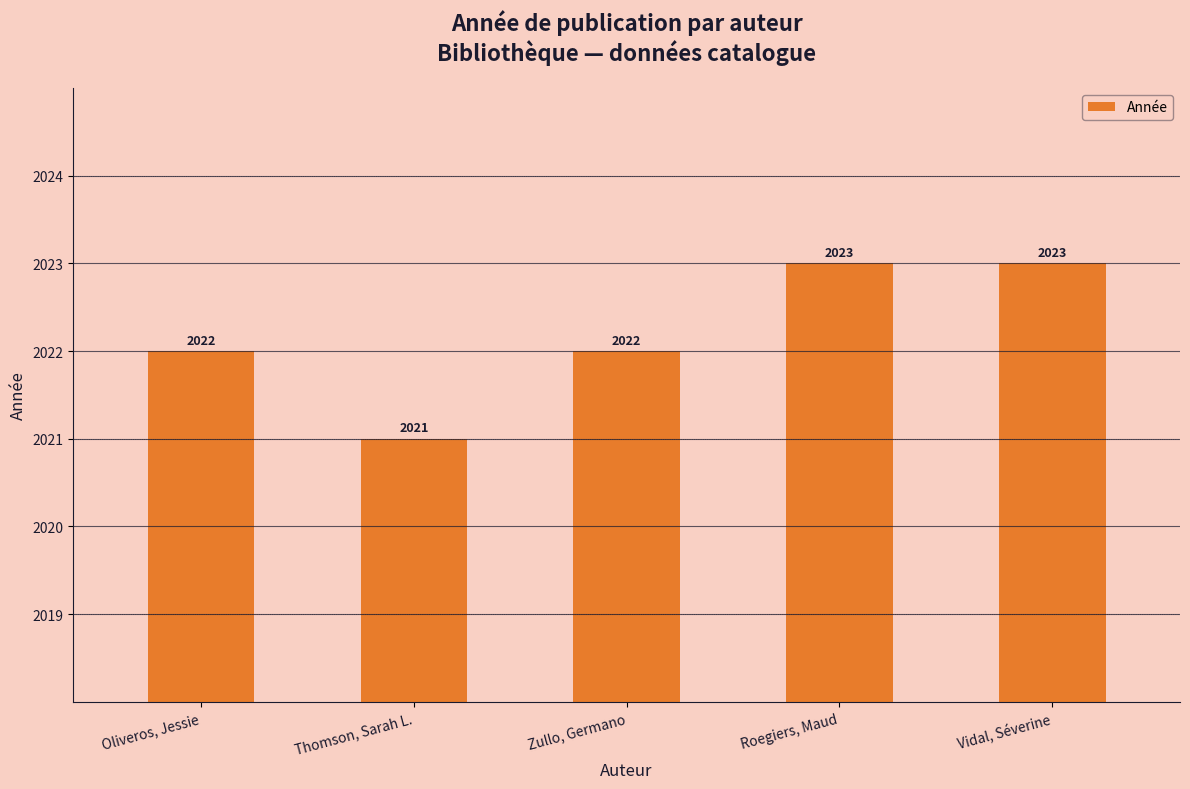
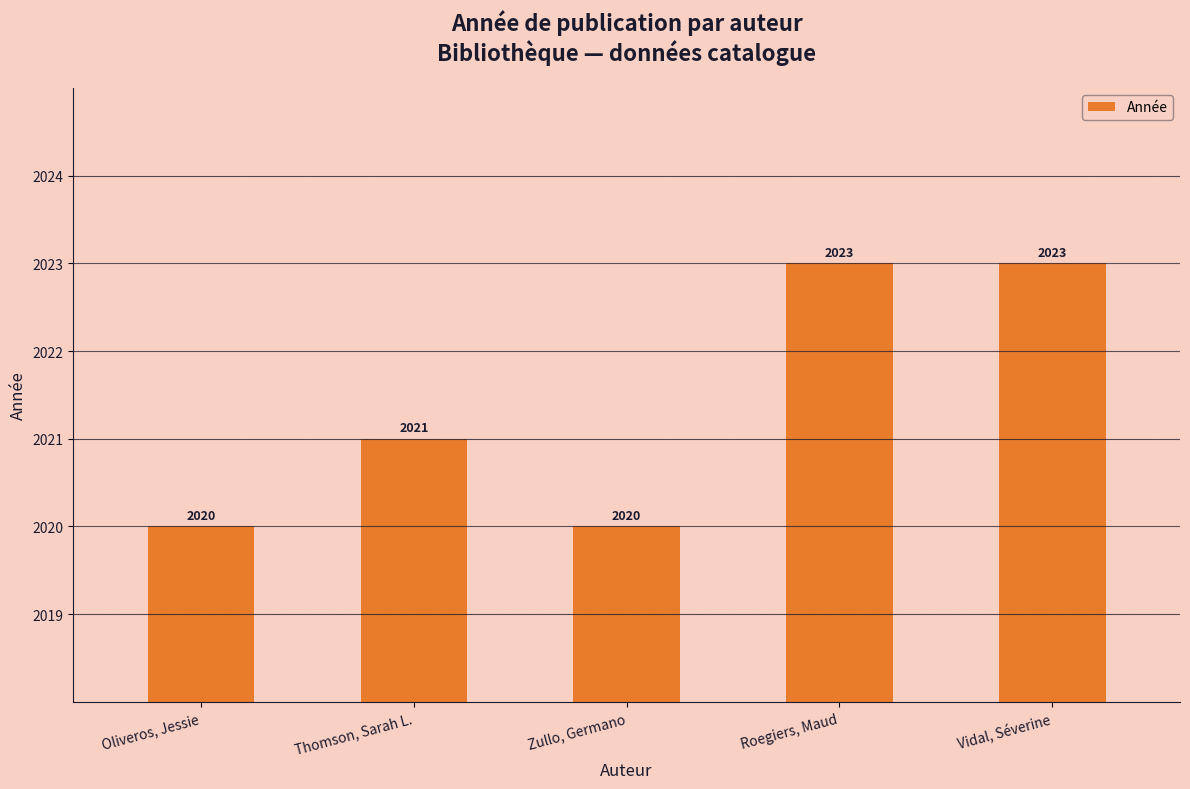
  {
-   "Oliveros, Jessie": 2022,
+   "Oliveros, Jessie": 2020,
    "Thomson, Sarah L.": 2021,
-   "Zullo, Germano": 2022,
+   "Zullo, Germano": 2020,
    "Roegiers, Maud": 2023,
    "Vidal, Séverine": 2023
  }
